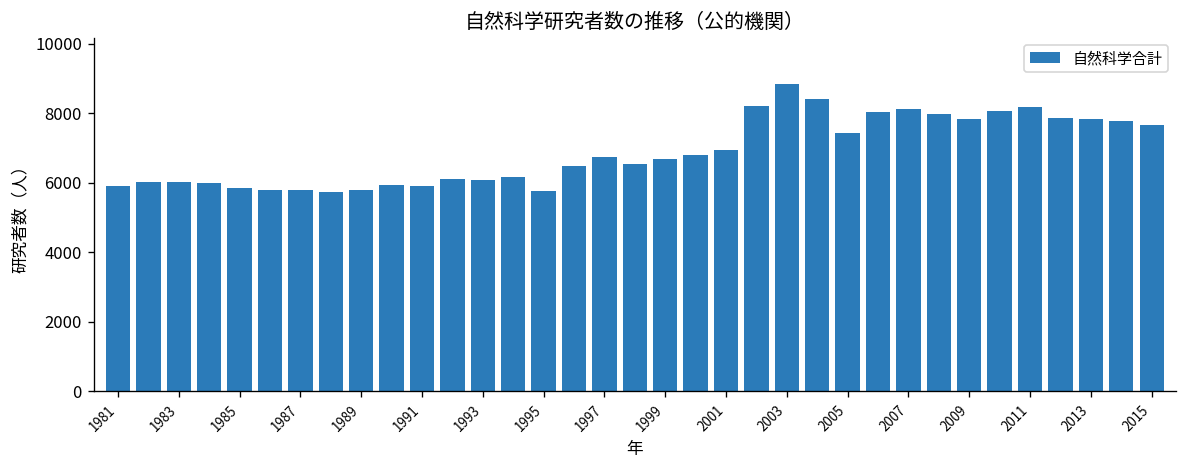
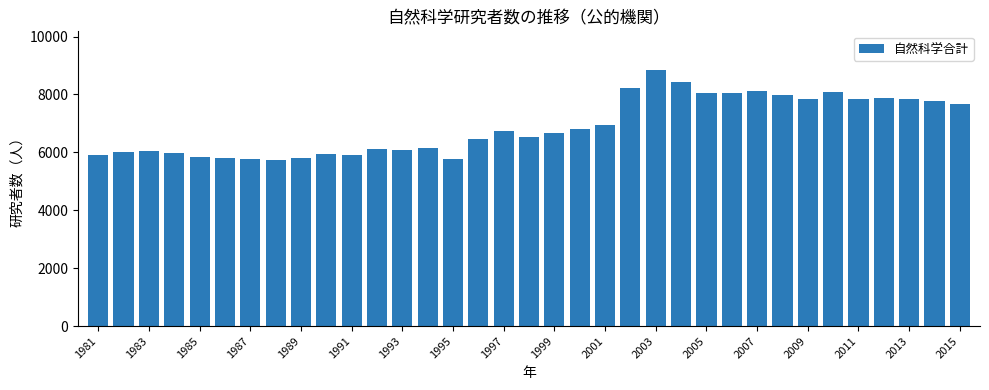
  {
    "1981": 5900,
    "1983": 6000,
    "1985": 5800,
    "1987": 5800,
    "1989": 5800,
    "1991": 5900,
    "1993": 6100,
    "1995": 5800,
    "1997": 6700,
    "1999": 6700,
    "2001": 6900,
    "2003": 8900,
-   "2005": 7400,
+   "2005": 8100,
    "2007": 8100,
    "2009": 7800,
-   "2011": 8200,
+   "2011": 7800,
    "2013": 7800,
    "2015": 7700
  }
